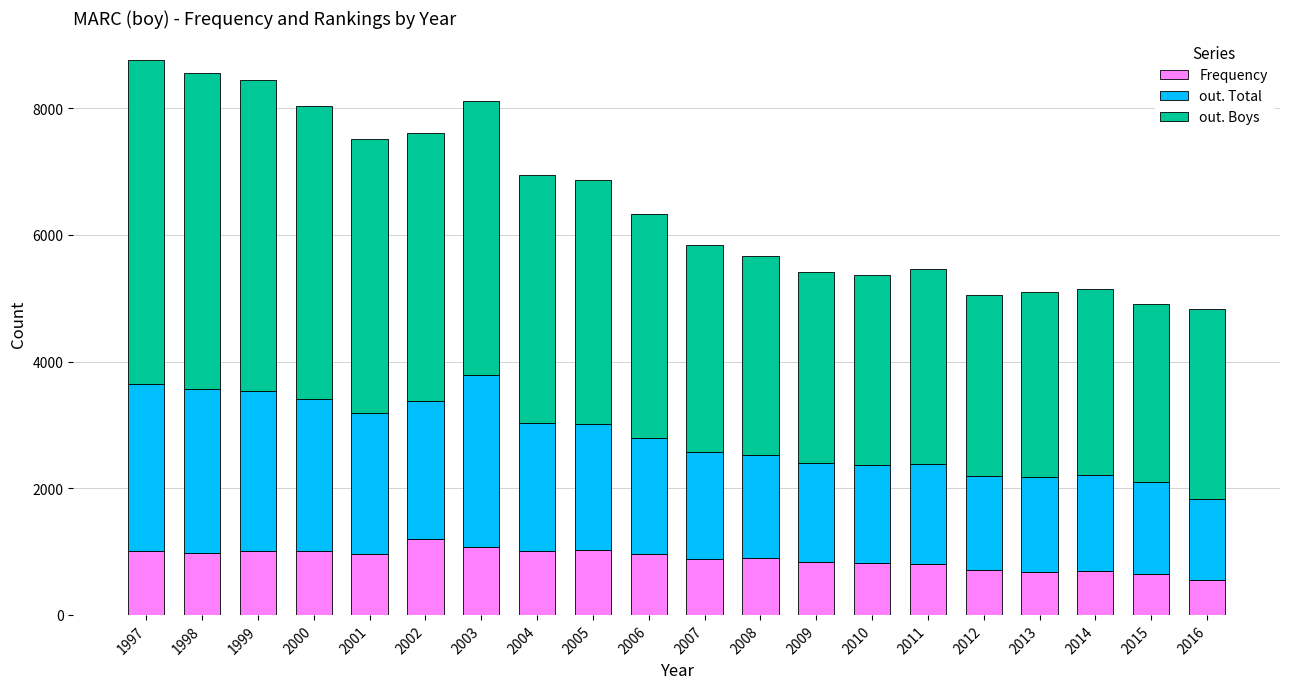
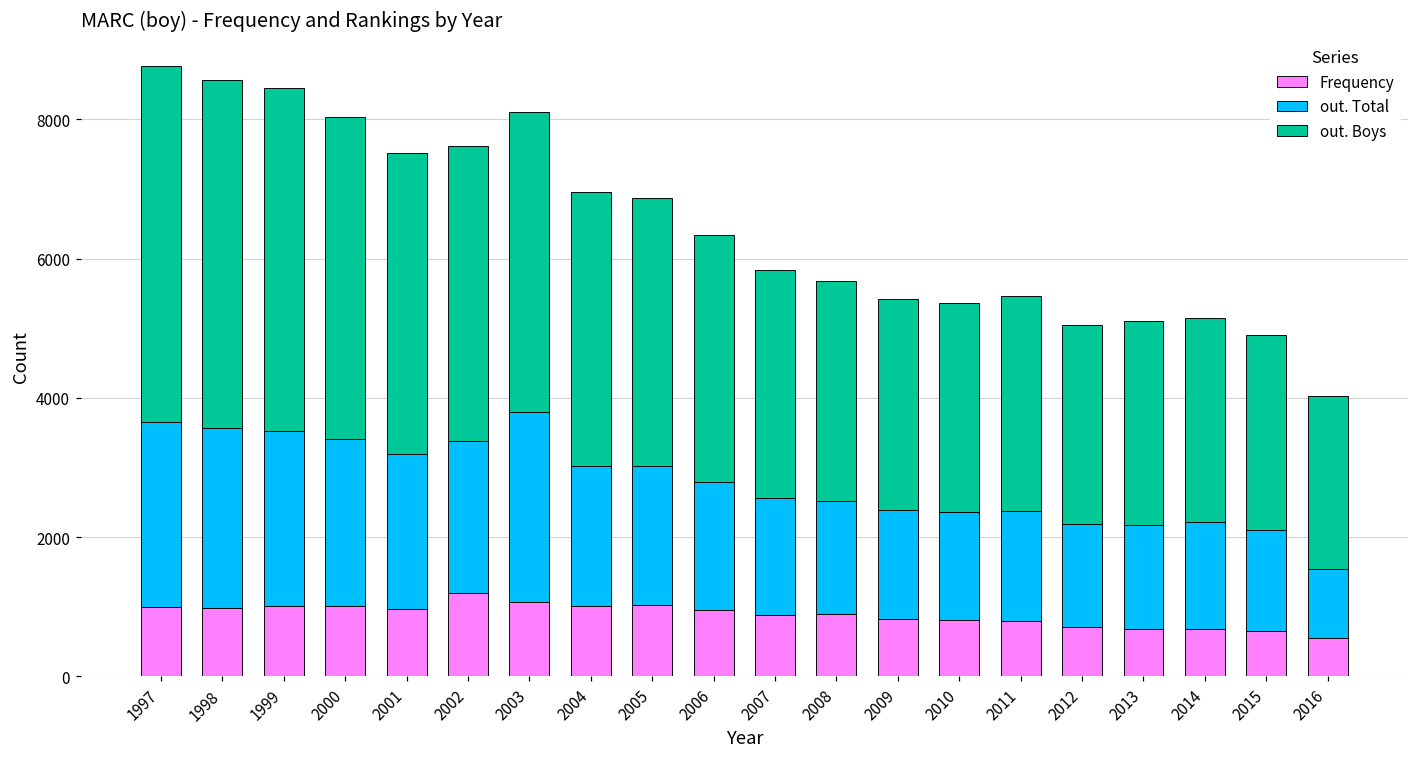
  {
    "Frequency": {
      "1997": 1000,
      "1998": 1000,
      "1999": 1000,
      "2000": 1000,
      "2001": 1000,
      "2002": 1200,
      "2003": 1100,
      "2004": 1000,
      "2005": 1000,
      "2006": 1000,
      "2007": 900,
      "2008": 900,
      "2009": 800,
      "2010": 800,
      "2011": 800,
      "2012": 700,
      "2013": 700,
      "2014": 700,
      "2015": 600,
      "2016": 600
    },
    "out. Total": {
      "1997": 2600,
      "1998": 2600,
      "1999": 2500,
      "2000": 2400,
      "2001": 2200,
      "2002": 2200,
      "2003": 2700,
      "2004": 2000,
      "2005": 2000,
      "2006": 1800,
      "2007": 1700,
      "2008": 1600,
      "2009": 1600,
      "2010": 1600,
      "2011": 1600,
      "2012": 1500,
      "2013": 1500,
      "2014": 1500,
      "2015": 1500,
-     "2016": 1300
+     "2016": 1000
    },
    "out. Boys": {
      "1997": 5100,
      "1998": 5000,
      "1999": 4900,
      "2000": 4600,
      "2001": 4300,
      "2002": 4200,
      "2003": 4300,
      "2004": 3900,
      "2005": 3800,
      "2006": 3500,
      "2007": 3300,
      "2008": 3100,
      "2009": 3000,
      "2010": 3000,
      "2011": 3100,
      "2012": 2900,
      "2013": 2900,
      "2014": 2900,
      "2015": 2800,
-     "2016": 3000
+     "2016": 2500
    }
  }
